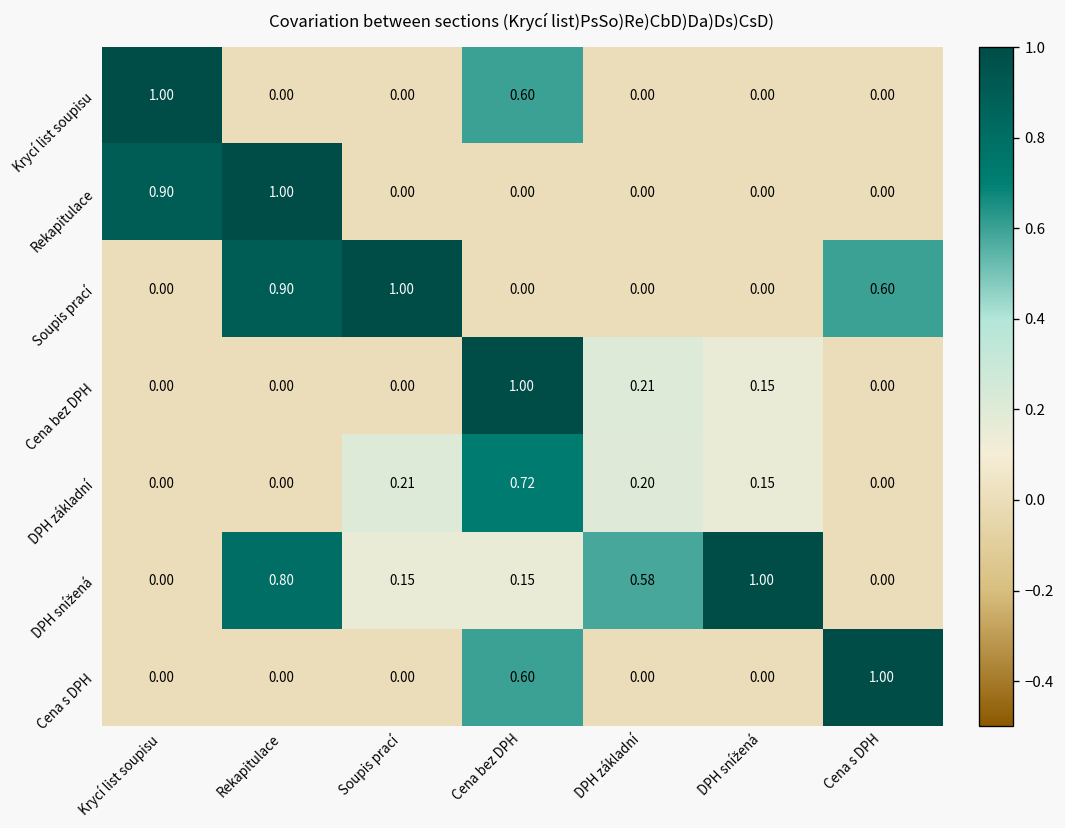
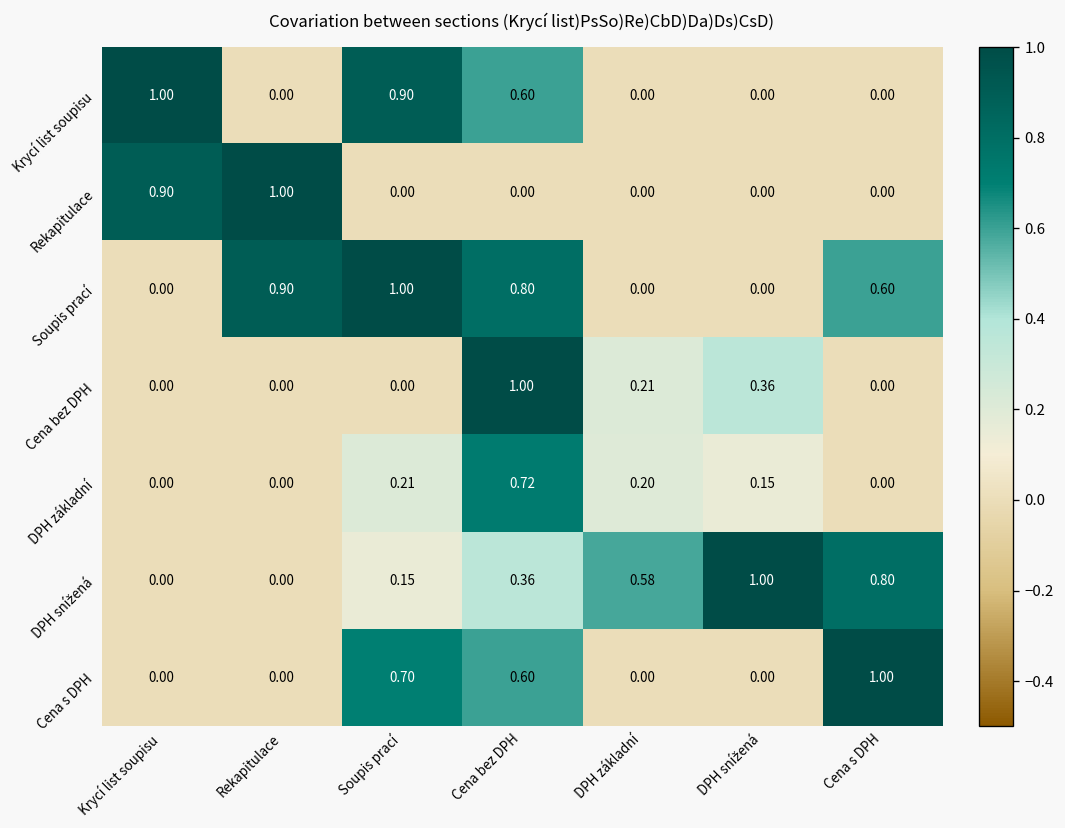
  {
    "Krycí list soupisu": {
      "Krycí list soupisu": 1.00,
      "Rekapitulace": 0.00,
-     "Soupis prací": 0.00,
+     "Soupis prací": 0.90,
      "Cena bez DPH": 0.60,
      "DPH základní": 0.00,
      "DPH snížená": 0.00,
      "Cena s DPH": 0.00
    },
    "Rekapitulace": {
      "Krycí list soupisu": 0.90,
      "Rekapitulace": 1.00,
      "Soupis prací": 0.00,
      "Cena bez DPH": 0.00,
      "DPH základní": 0.00,
      "DPH snížená": 0.00,
      "Cena s DPH": 0.00
    },
    "Soupis prací": {
      "Krycí list soupisu": 0.00,
      "Rekapitulace": 0.90,
      "Soupis prací": 1.00,
-     "Cena bez DPH": 0.00,
+     "Cena bez DPH": 0.80,
      "DPH základní": 0.00,
      "DPH snížená": 0.00,
      "Cena s DPH": 0.60
    },
    "Cena bez DPH": {
      "Krycí list soupisu": 0.00,
      "Rekapitulace": 0.00,
      "Soupis prací": 0.00,
      "Cena bez DPH": 1.00,
      "DPH základní": 0.21,
-     "DPH snížená": 0.15,
+     "DPH snížená": 0.36,
      "Cena s DPH": 0.00
    },
    "DPH základní": {
      "Krycí list soupisu": 0.00,
      "Rekapitulace": 0.00,
      "Soupis prací": 0.21,
      "Cena bez DPH": 0.72,
      "DPH základní": 0.20,
      "DPH snížená": 0.15,
      "Cena s DPH": 0.00
    },
    "DPH snížená": {
      "Krycí list soupisu": 0.00,
-     "Rekapitulace": 0.80,
+     "Rekapitulace": 0.00,
      "Soupis prací": 0.15,
-     "Cena bez DPH": 0.15,
+     "Cena bez DPH": 0.36,
      "DPH základní": 0.58,
      "DPH snížená": 1.00,
-     "Cena s DPH": 0.00
+     "Cena s DPH": 0.80
    },
    "Cena s DPH": {
      "Krycí list soupisu": 0.00,
      "Rekapitulace": 0.00,
-     "Soupis prací": 0.00,
+     "Soupis prací": 0.70,
      "Cena bez DPH": 0.60,
      "DPH základní": 0.00,
      "DPH snížená": 0.00,
      "Cena s DPH": 1.00
    }
  }
